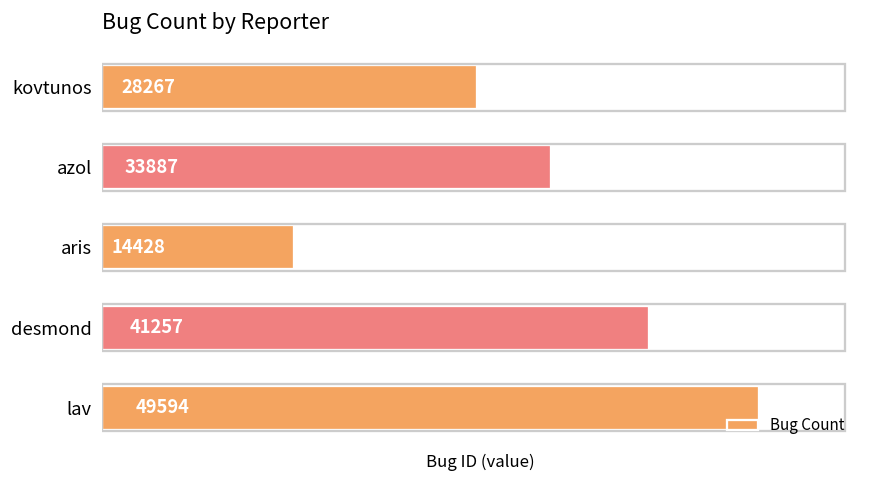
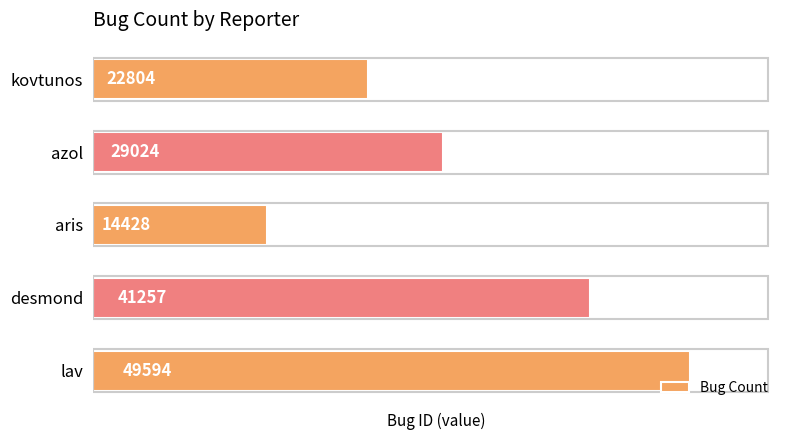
  {
-   "kovtunos": 28267,
-   "azol": 33887,
+   "kovtunos": 22804,
+   "azol": 29024,
    "aris": 14428,
    "desmond": 41257,
    "lav": 49594
  }
